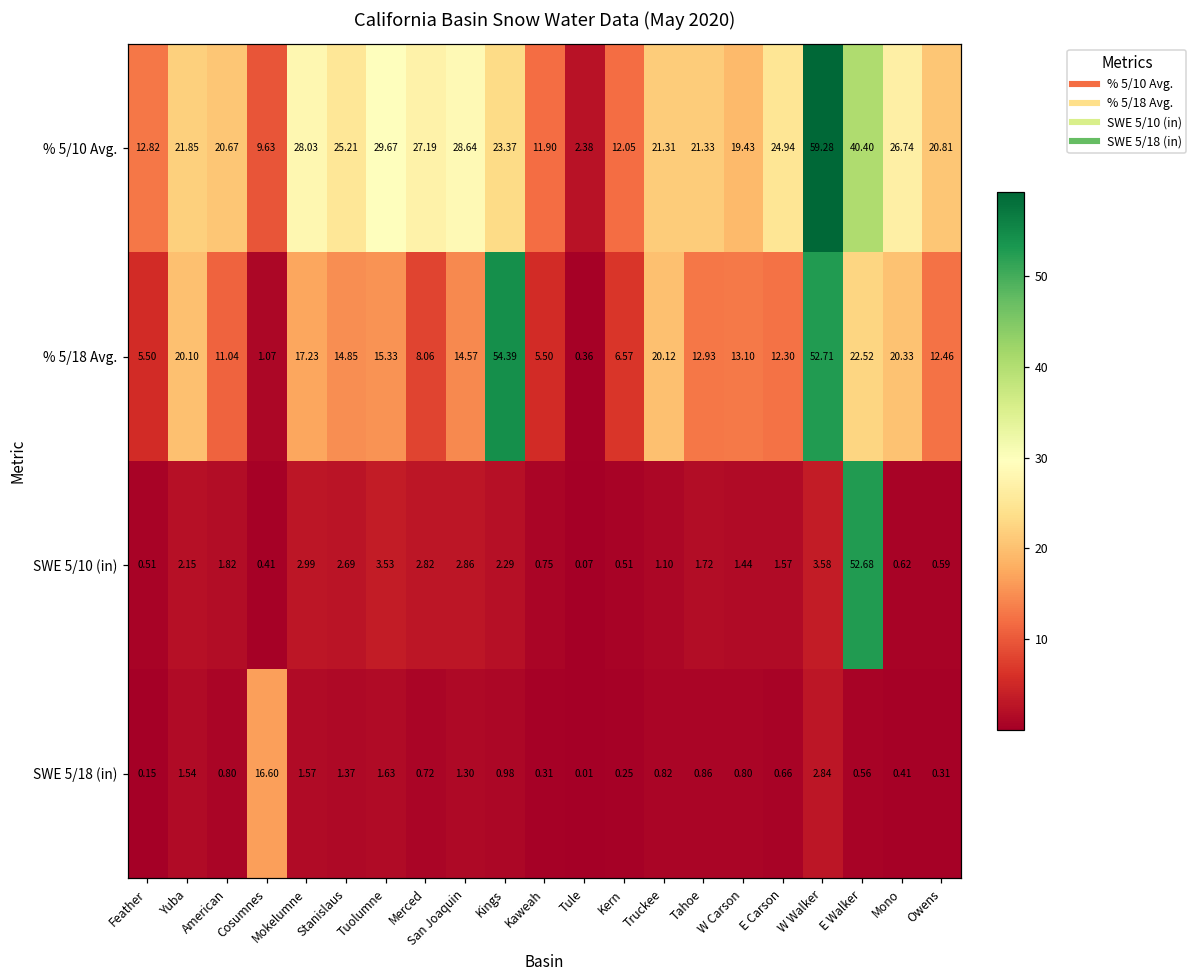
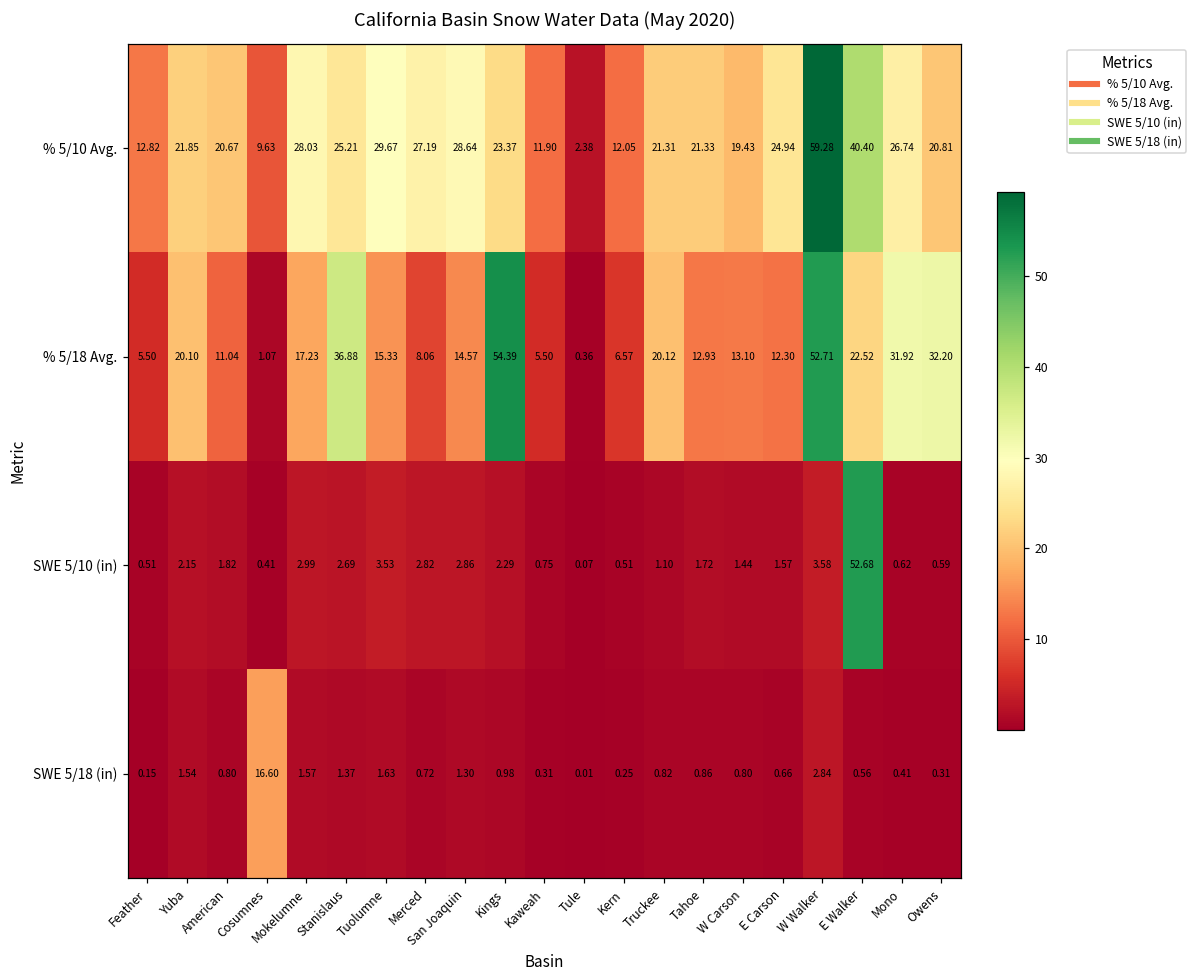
  {
    "% 5/10 Avg.": {
      "Feather": 12.82,
      "Yuba": 21.85,
      "American": 20.67,
      "Cosumnes": 9.63,
      "Mokelumne": 28.03,
      "Stanislaus": 25.21,
      "Tuolumne": 29.67,
      "Merced": 27.19,
      "San Joaquin": 28.64,
      "Kings": 23.37,
      "Kaweah": 11.90,
      "Tule": 2.38,
      "Kern": 12.05,
      "Truckee": 21.31,
      "Tahoe": 21.33,
      "W Carson": 19.43,
      "E Carson": 24.94,
      "W Walker": 59.28,
      "E Walker": 40.40,
      "Mono": 26.74,
      "Owens": 20.81
    },
    "% 5/18 Avg.": {
      "Feather": 5.50,
      "Yuba": 20.10,
      "American": 11.04,
      "Cosumnes": 1.07,
      "Mokelumne": 17.23,
-     "Stanislaus": 14.85,
+     "Stanislaus": 36.88,
      "Tuolumne": 15.33,
      "Merced": 8.06,
      "San Joaquin": 14.57,
      "Kings": 54.39,
      "Kaweah": 5.50,
      "Tule": 0.36,
      "Kern": 6.57,
      "Truckee": 20.12,
      "Tahoe": 12.93,
      "W Carson": 13.10,
      "E Carson": 12.30,
      "W Walker": 52.71,
      "E Walker": 22.52,
-     "Mono": 20.33,
-     "Owens": 12.46
+     "Mono": 31.92,
+     "Owens": 32.20
    },
    "SWE 5/10 (in)": {
      "Feather": 0.51,
      "Yuba": 2.15,
      "American": 1.82,
      "Cosumnes": 0.41,
      "Mokelumne": 2.99,
      "Stanislaus": 2.69,
      "Tuolumne": 3.53,
      "Merced": 2.82,
      "San Joaquin": 2.86,
      "Kings": 2.29,
      "Kaweah": 0.75,
      "Tule": 0.07,
      "Kern": 0.51,
      "Truckee": 1.10,
      "Tahoe": 1.72,
      "W Carson": 1.44,
      "E Carson": 1.57,
      "W Walker": 3.58,
      "E Walker": 52.68,
      "Mono": 0.62,
      "Owens": 0.59
    },
    "SWE 5/18 (in)": {
      "Feather": 0.15,
      "Yuba": 1.54,
      "American": 0.80,
      "Cosumnes": 16.60,
      "Mokelumne": 1.57,
      "Stanislaus": 1.37,
      "Tuolumne": 1.63,
      "Merced": 0.72,
      "San Joaquin": 1.30,
      "Kings": 0.98,
      "Kaweah": 0.31,
      "Tule": 0.01,
      "Kern": 0.25,
      "Truckee": 0.82,
      "Tahoe": 0.86,
      "W Carson": 0.80,
      "E Carson": 0.66,
      "W Walker": 2.84,
      "E Walker": 0.56,
      "Mono": 0.41,
      "Owens": 0.31
    }
  }
